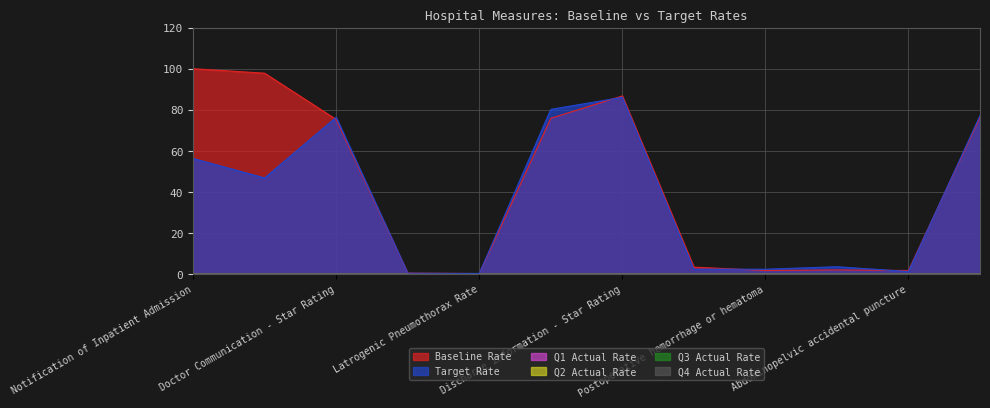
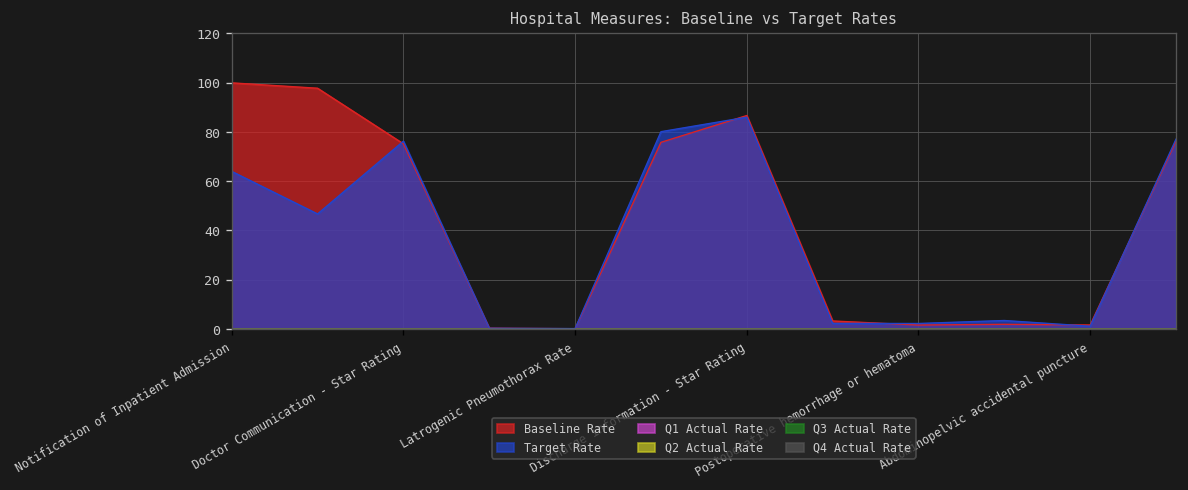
  {
    "Baseline Rate": {
      "Notification of Inpatient Admission": 100
    },
    "Target Rate": {
-     "Notification of Inpatient Admission": 56
+     "Notification of Inpatient Admission": 64
    },
    "Q4 Actual Rate": {
      "Notification of Inpatient Admission": 0,
      "Doctor Communication - Star Rating": 0,
      "Discharge information - Star Rating": 0,
      "Postoperative hemorrhage or hematoma": 0
    }
  }
